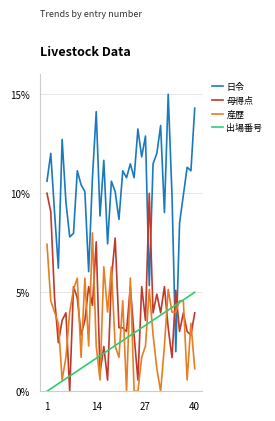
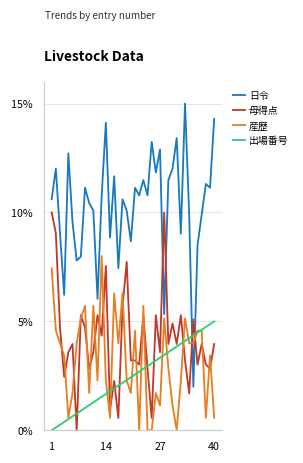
  {
    "日令": {
      "1": "10.6%",
      "14": "14.1%",
      "27": "12.9%",
      "40": "14.3%"
    },
    "母得点": {
      "1": "10.0%",
      "14": "7.5%",
      "27": "3.6%",
      "40": "4.0%"
    },
    "産歴": {
      "1": "7.4%",
      "14": "2.3%",
-     "27": "2.3%",
-     "40": "1.1%"
+     "27": "1.1%",
+     "40": "0.6%"
    },
    "出場番号": {
      "1": "0.0%",
      "14": "1.7%",
      "27": "3.3%",
      "40": "5.0%"
    }
  }
